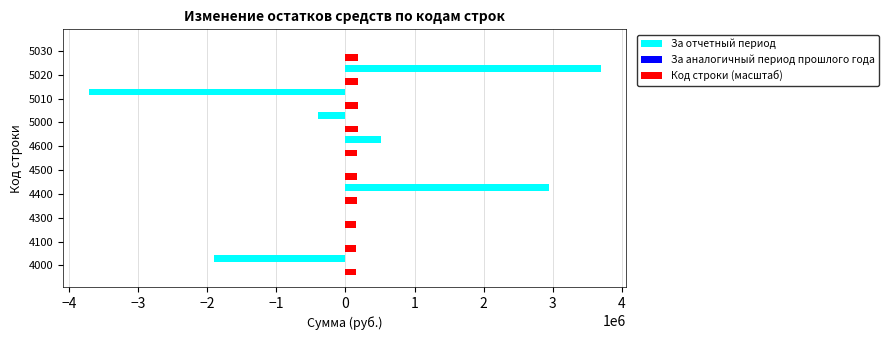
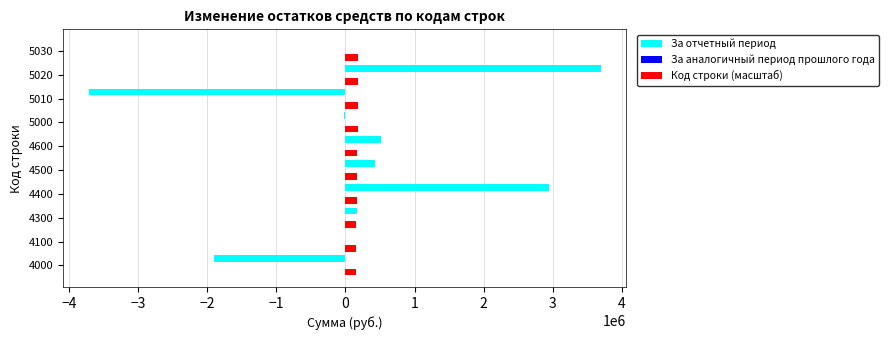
  {
    "За отчетный период": {
      "5030": 0,
      "5020": 3700000,
      "5010": -3700000,
-     "5000": -400000,
+     "5000": 0,
      "4600": 500000,
-     "4500": 0,
+     "4500": 400000,
      "4400": 3000000,
-     "4300": 0,
+     "4300": 200000,
      "4100": 0,
      "4000": -1900000
    },
    "За аналогичный период прошлого года": {
      "5030": 0,
      "5020": 0,
      "5010": 0,
      "5000": 0,
      "4600": 0,
      "4500": 0,
      "4400": 0,
      "4300": 0,
      "4100": 0,
      "4000": 0
    },
    "Код строки (масштаб)": {
      "5030": 200000,
      "5020": 200000,
      "5010": 200000,
      "5000": 200000,
      "4600": 200000,
      "4500": 200000,
      "4400": 200000,
      "4300": 200000,
      "4100": 200000,
      "4000": 100000
    }
  }
